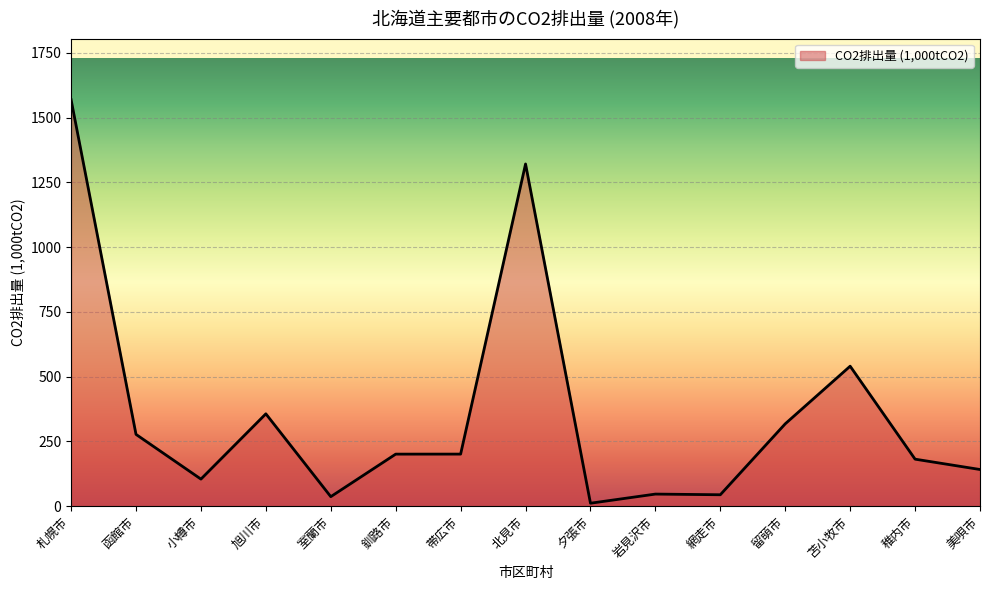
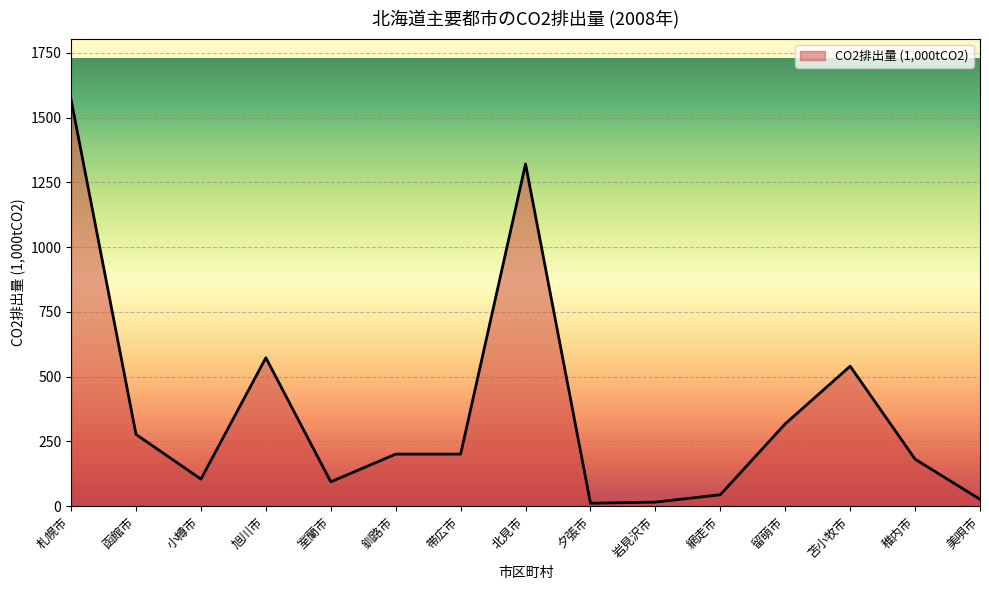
  {
    "札幌市": 1570,
    "函館市": 280,
    "小樽市": 100,
-   "旭川市": 360,
-   "室蘭市": 40,
+   "旭川市": 570,
+   "室蘭市": 90,
    "釧路市": 200,
    "帯広市": 200,
    "北見市": 1320,
    "夕張市": 10,
-   "岩見沢市": 50,
+   "岩見沢市": 20,
    "網走市": 40,
    "留萌市": 320,
    "苫小牧市": 540,
    "稚内市": 180,
-   "美唄市": 140
+   "美唄市": 30
  }
